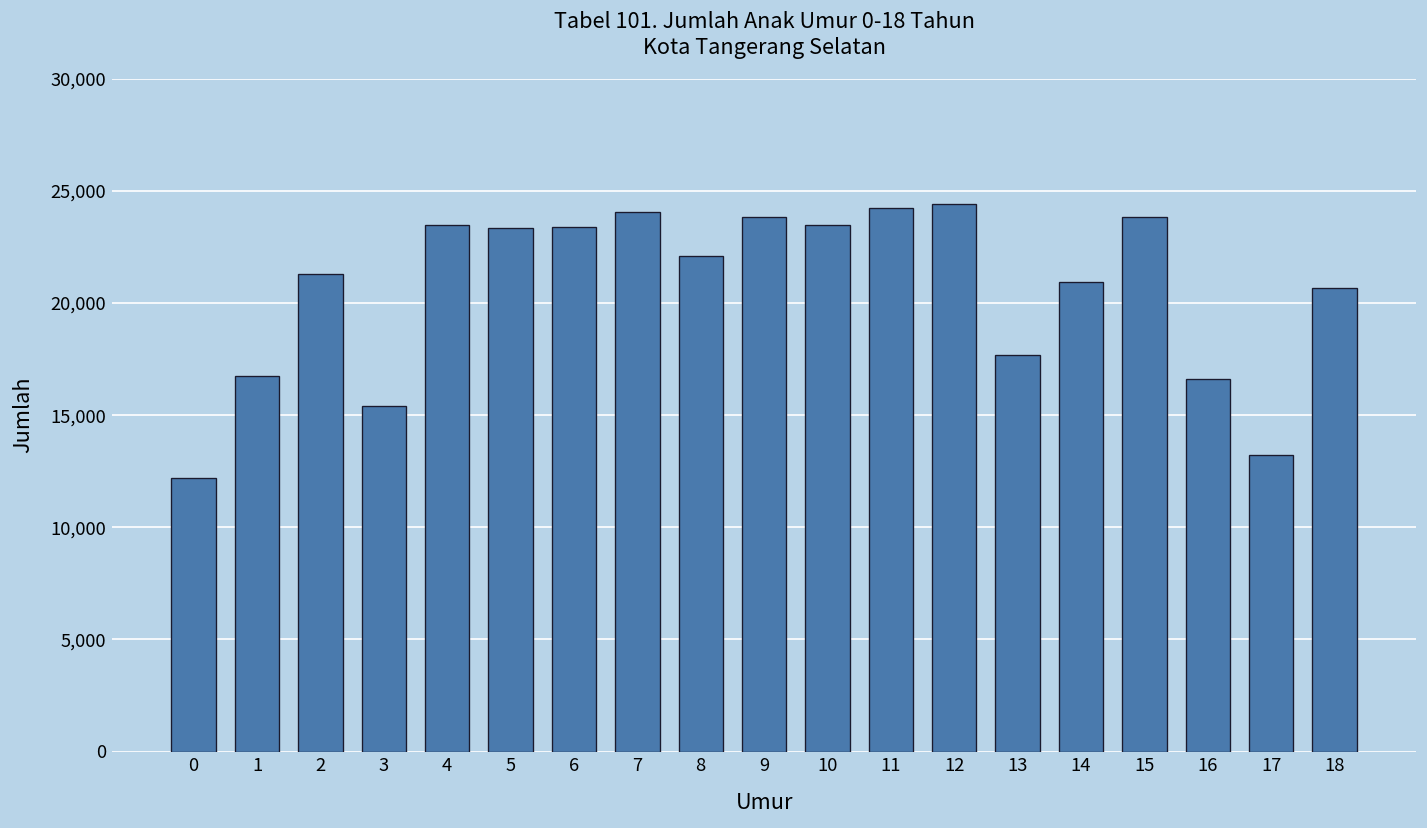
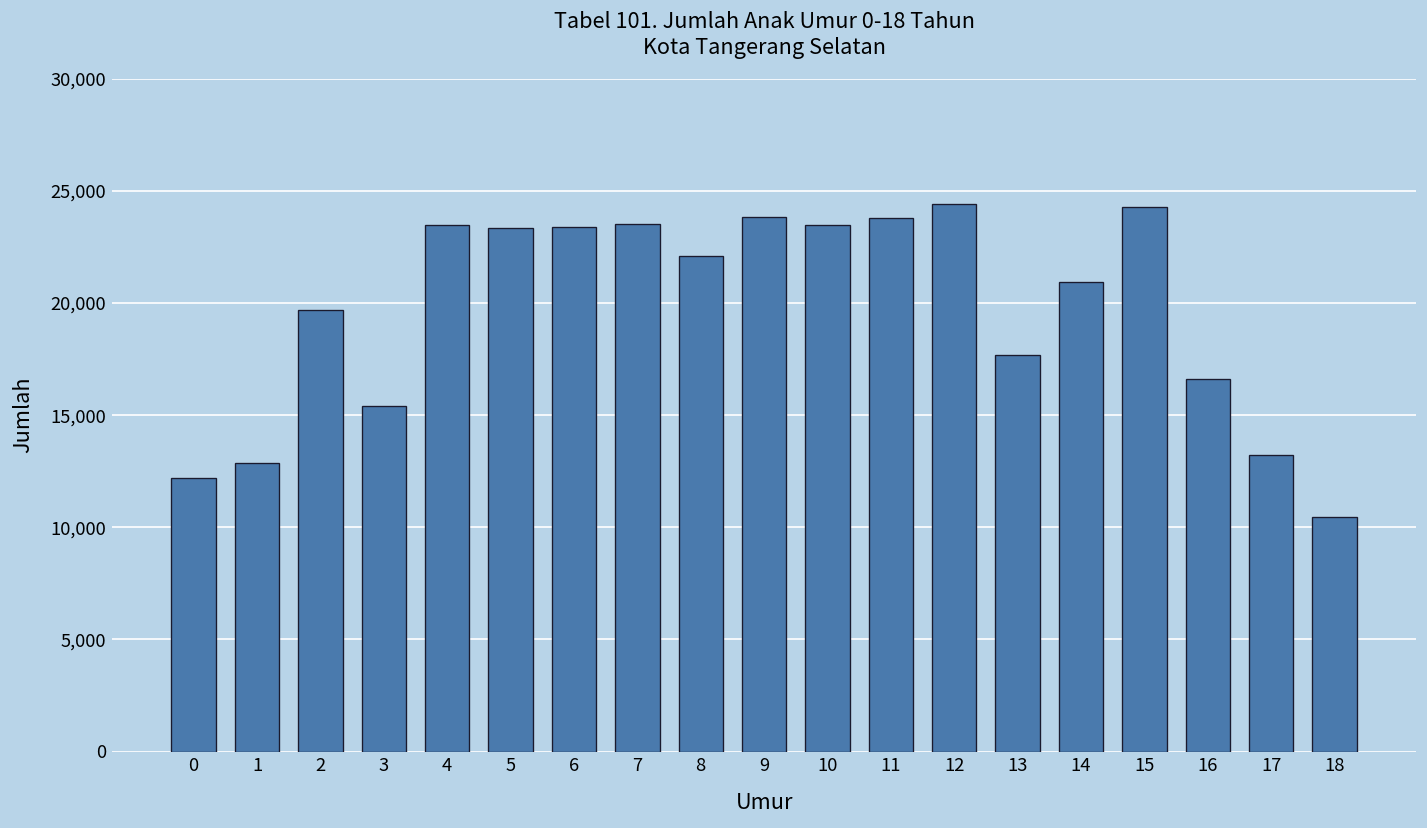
  {
    "0": "12,200",
-   "1": "16,800",
-   "2": "21,300",
+   "1": "12,900",
+   "2": "19,700",
    "3": "15,400",
    "4": "23,500",
    "5": "23,300",
    "6": "23,400",
-   "7": "24,100",
+   "7": "23,500",
    "8": "22,100",
    "9": "23,900",
    "10": "23,500",
-   "11": "24,200",
+   "11": "23,800",
    "12": "24,400",
    "13": "17,700",
    "14": "21,000",
-   "15": "23,800",
+   "15": "24,300",
    "16": "16,600",
    "17": "13,200",
-   "18": "20,700"
+   "18": "10,500"
  }
